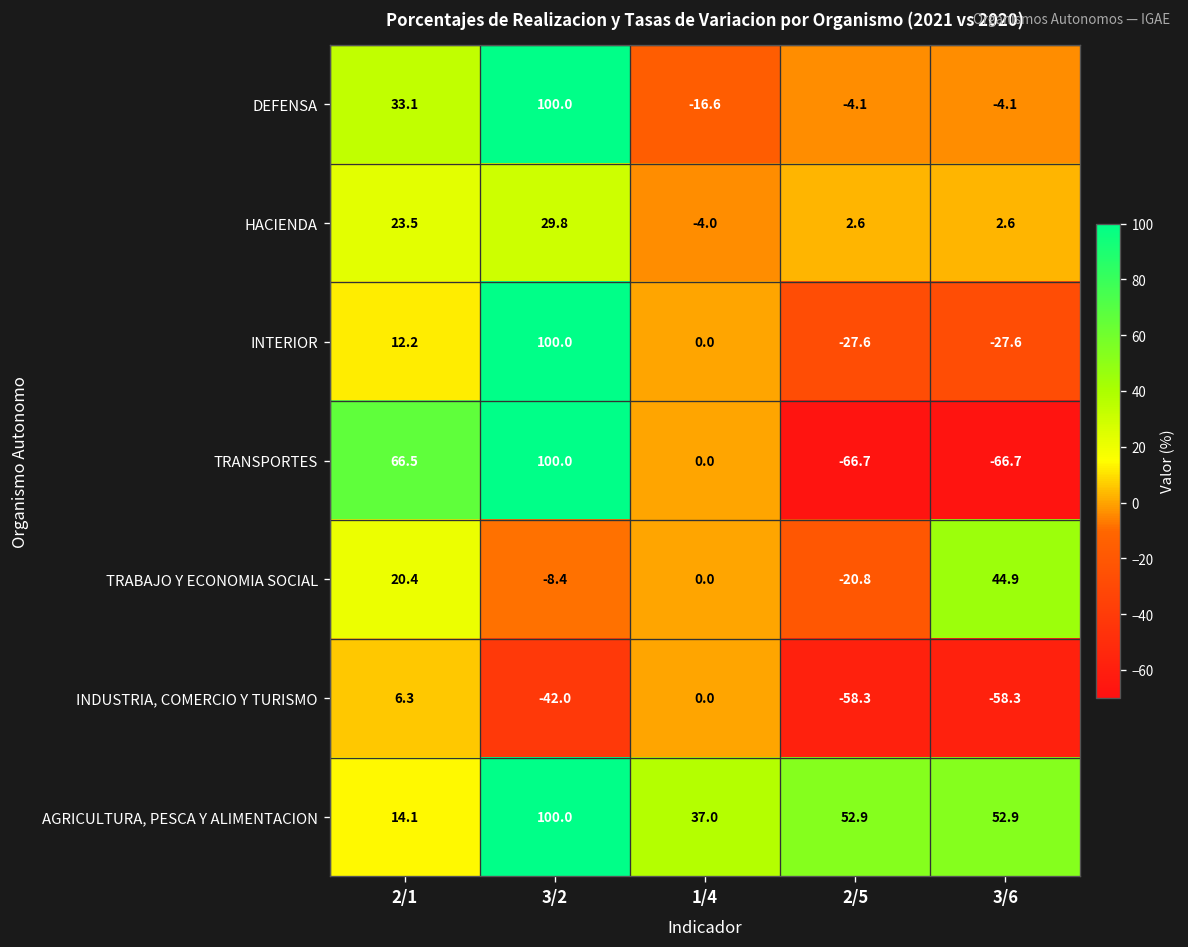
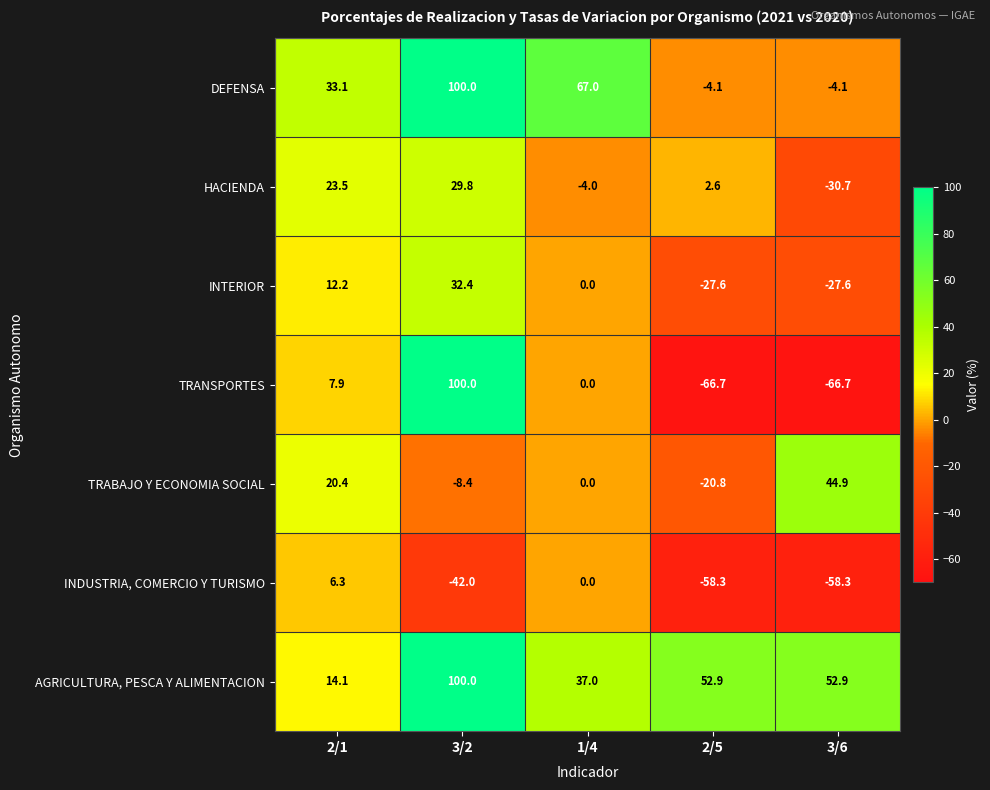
  {
    "DEFENSA": {
      "2/1": 33.1,
      "3/2": 100.0,
-     "1/4": -16.6,
+     "1/4": 67.0,
      "2/5": -4.1,
      "3/6": -4.1
    },
    "HACIENDA": {
      "2/1": 23.5,
      "3/2": 29.8,
      "1/4": -4.0,
      "2/5": 2.6,
-     "3/6": 2.6
+     "3/6": -30.7
    },
    "INTERIOR": {
      "2/1": 12.2,
-     "3/2": 100.0,
+     "3/2": 32.4,
      "1/4": 0.0,
      "2/5": -27.6,
      "3/6": -27.6
    },
    "TRANSPORTES": {
-     "2/1": 66.5,
+     "2/1": 7.9,
      "3/2": 100.0,
      "1/4": 0.0,
      "2/5": -66.7,
      "3/6": -66.7
    },
    "TRABAJO Y ECONOMIA SOCIAL": {
      "2/1": 20.4,
      "3/2": -8.4,
      "1/4": 0.0,
      "2/5": -20.8,
      "3/6": 44.9
    },
    "INDUSTRIA, COMERCIO Y TURISMO": {
      "2/1": 6.3,
      "3/2": -42.0,
      "1/4": 0.0,
      "2/5": -58.3,
      "3/6": -58.3
    },
    "AGRICULTURA, PESCA Y ALIMENTACION": {
      "2/1": 14.1,
      "3/2": 100.0,
      "1/4": 37.0,
      "2/5": 52.9,
      "3/6": 52.9
    }
  }
